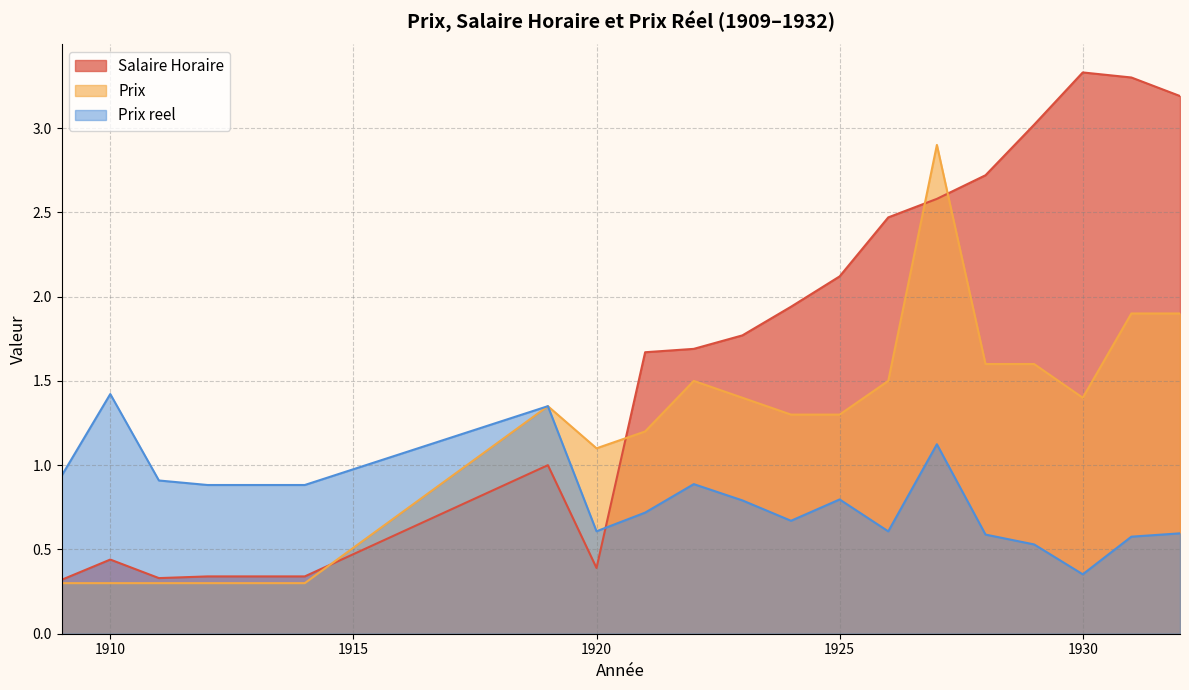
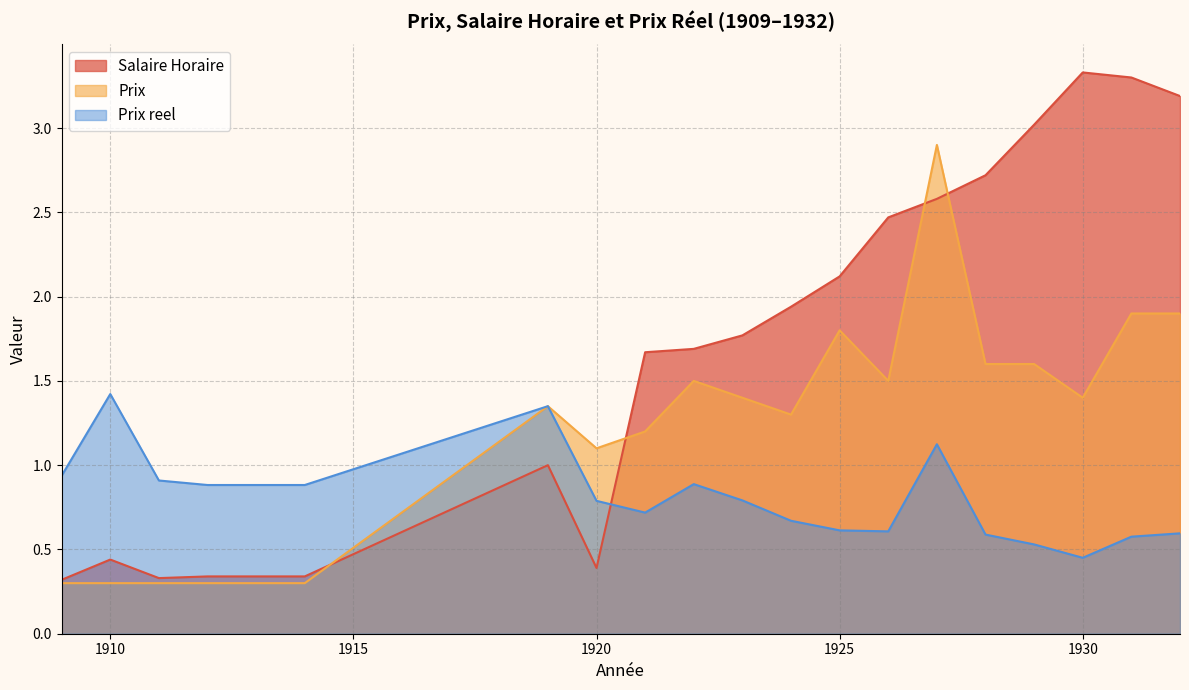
  {
    "Salaire Horaire": {
      "1910": 0.44,
      "1920": 0.39,
      "1925": 2.12,
      "1930": 3.33
    },
    "Prix": {
      "1910": 0.3,
      "1920": 1.1,
-     "1925": 1.3,
+     "1925": 1.8,
      "1930": 1.4
    },
    "Prix reel": {
      "1910": 1.42,
-     "1920": 0.61,
-     "1925": 0.80,
-     "1930": 0.35
+     "1920": 0.79,
+     "1925": 0.61,
+     "1930": 0.45
    }
  }
